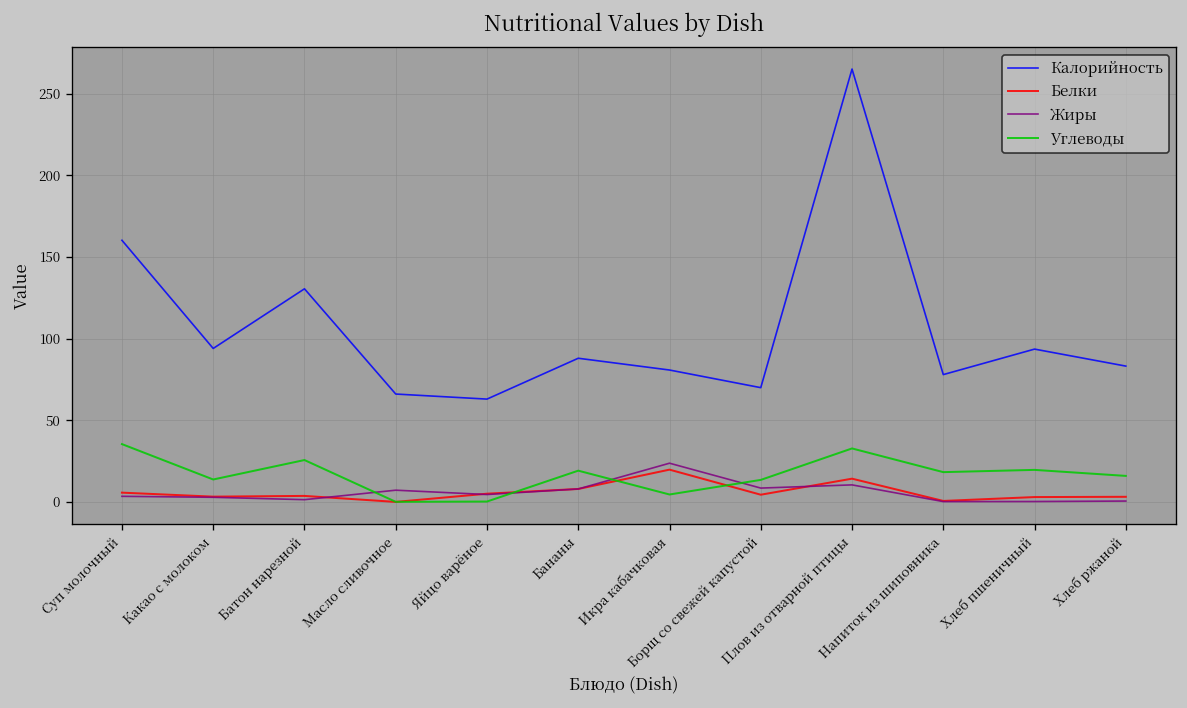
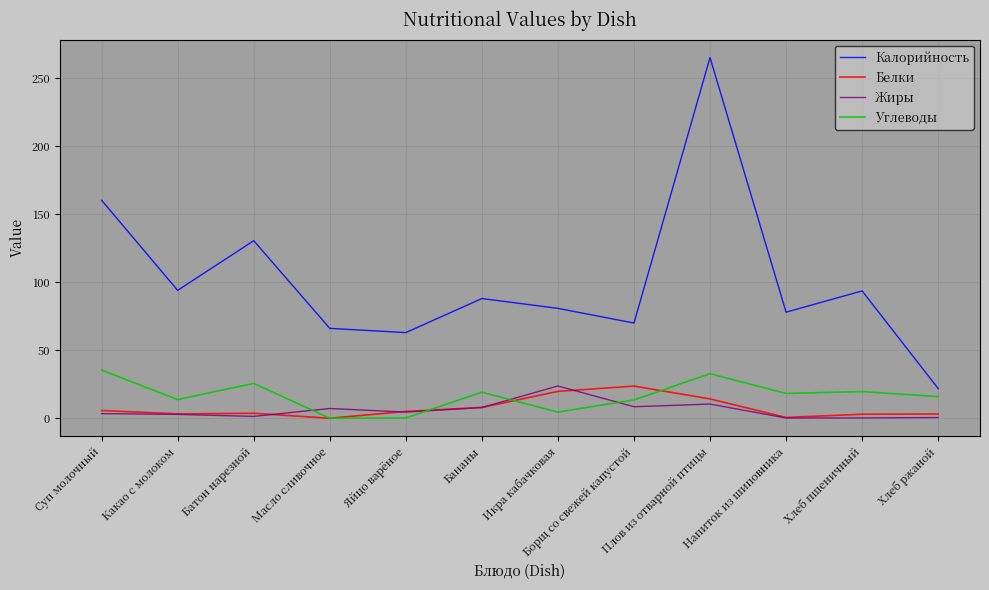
  {
    "Калорийность": {
      "Суп молочный": 160,
      "Какао с молоком": 94,
      "Батон нарезной": 131,
      "Масло сливочное": 66,
      "Яйцо варёное": 63,
      "Бананы": 88,
      "Икра кабачковая": 81,
      "Борщ со свежей капустой": 70,
      "Плов из отварной птицы": 265,
      "Напиток из шиповника": 78,
      "Хлеб пшеничный": 94,
-     "Хлеб ржаной": 83
+     "Хлеб ржаной": 22
    },
    "Белки": {
      "Суп молочный": 6,
      "Батон нарезной": 4,
      "Икра кабачковая": 20,
-     "Борщ со свежей капустой": 4,
+     "Борщ со свежей капустой": 24,
      "Плов из отварной птицы": 14,
      "Хлеб пшеничный": 3,
      "Хлеб ржаной": 3
    },
    "Жиры": {
      "Суп молочный": 4,
      "Батон нарезной": 1,
      "Масло сливочное": 7,
      "Икра кабачковая": 24,
      "Борщ со свежей капустой": 9,
      "Плов из отварной птицы": 11,
      "Хлеб пшеничный": 0,
      "Хлеб ржаной": 1
    },
    "Углеводы": {
      "Суп молочный": 35,
      "Какао с молоком": 14,
      "Батон нарезной": 26,
      "Яйцо варёное": 0,
      "Бананы": 19,
      "Икра кабачковая": 5,
      "Борщ со свежей капустой": 14,
      "Плов из отварной птицы": 33,
      "Напиток из шиповника": 18,
      "Хлеб пшеничный": 20,
      "Хлеб ржаной": 16
    }
  }
